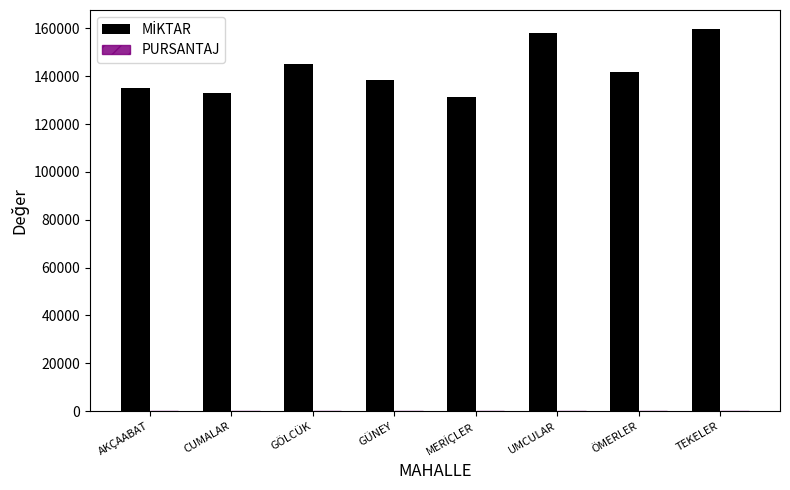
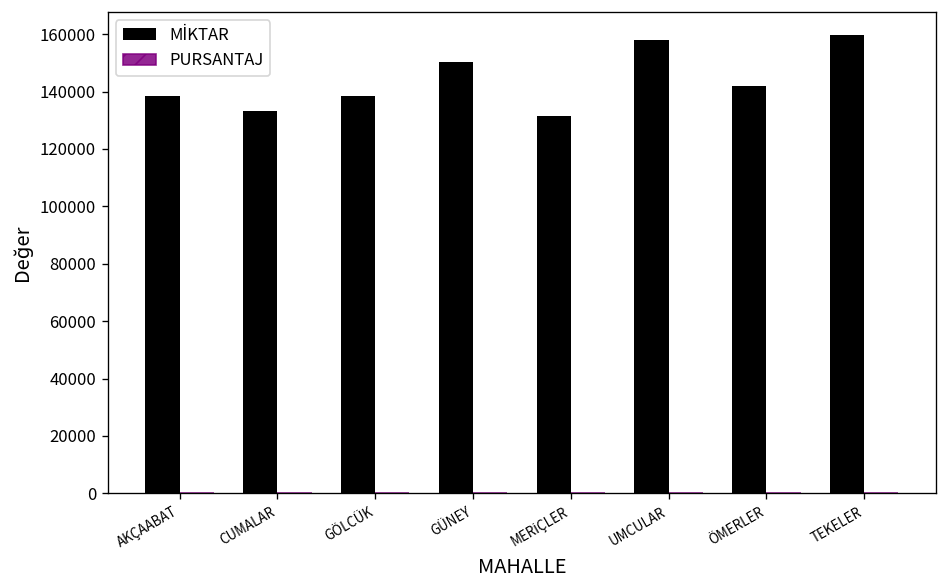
  {
    "MİKTAR": {
-     "AKÇAABAT": 135000,
+     "AKÇAABAT": 138000,
      "CUMALAR": 133000,
-     "GÖLCÜK": 145000,
-     "GÜNEY": 138000,
+     "GÖLCÜK": 138000,
+     "GÜNEY": 150000,
      "MERİÇLER": 131000,
      "UMCULAR": 158000,
      "ÖMERLER": 142000,
      "TEKELER": 160000
    }
  }
